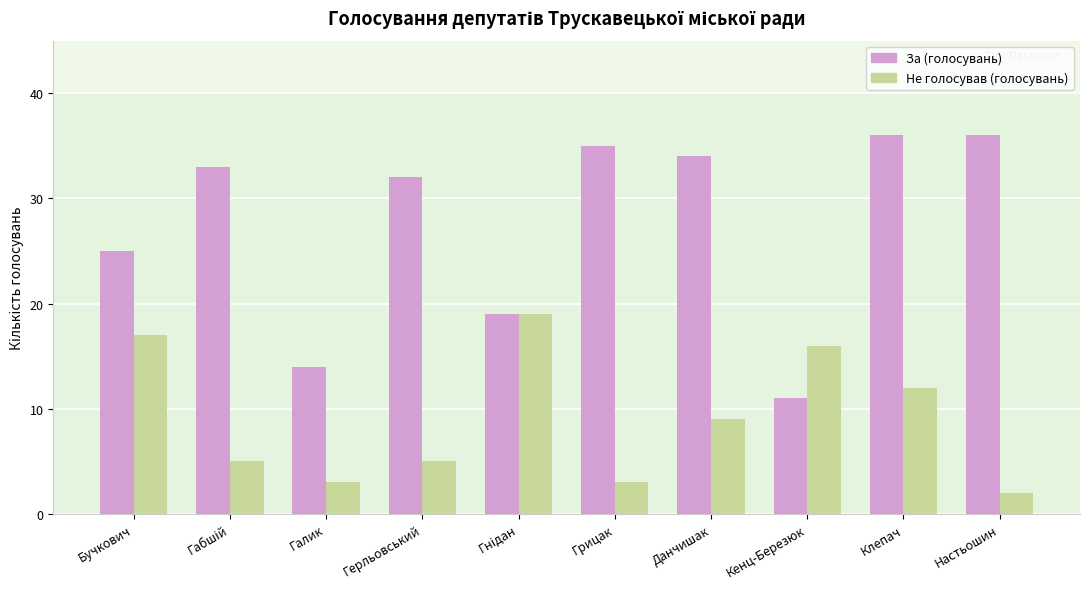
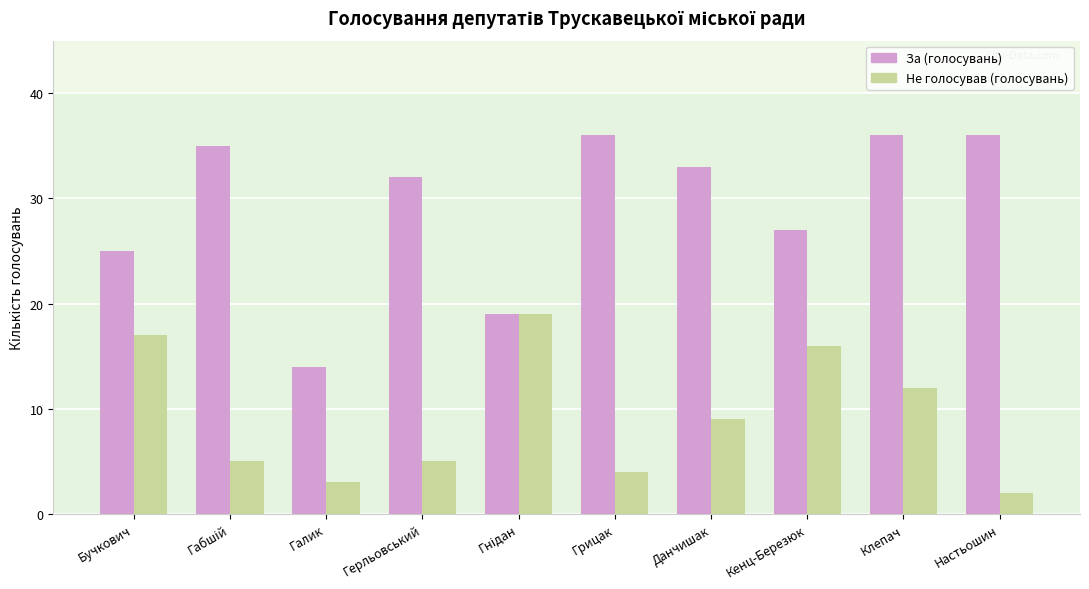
  {
    "За (голосувань)": {
      "Бучкович": 25,
-     "Габшій": 33,
+     "Габшій": 35,
      "Галик": 14,
      "Герльовський": 32,
      "Гнідан": 19,
-     "Грицак": 35,
-     "Данчишак": 34,
-     "Кенц-Березюк": 11,
+     "Грицак": 36,
+     "Данчишак": 33,
+     "Кенц-Березюк": 27,
      "Клепач": 36,
      "Настьошин": 36
    },
    "Не голосував (голосувань)": {
      "Бучкович": 17,
      "Габшій": 5,
      "Галик": 3,
      "Герльовський": 5,
      "Гнідан": 19,
-     "Грицак": 3,
+     "Грицак": 4,
      "Данчишак": 9,
      "Кенц-Березюк": 16,
      "Клепач": 12,
      "Настьошин": 2
    }
  }
